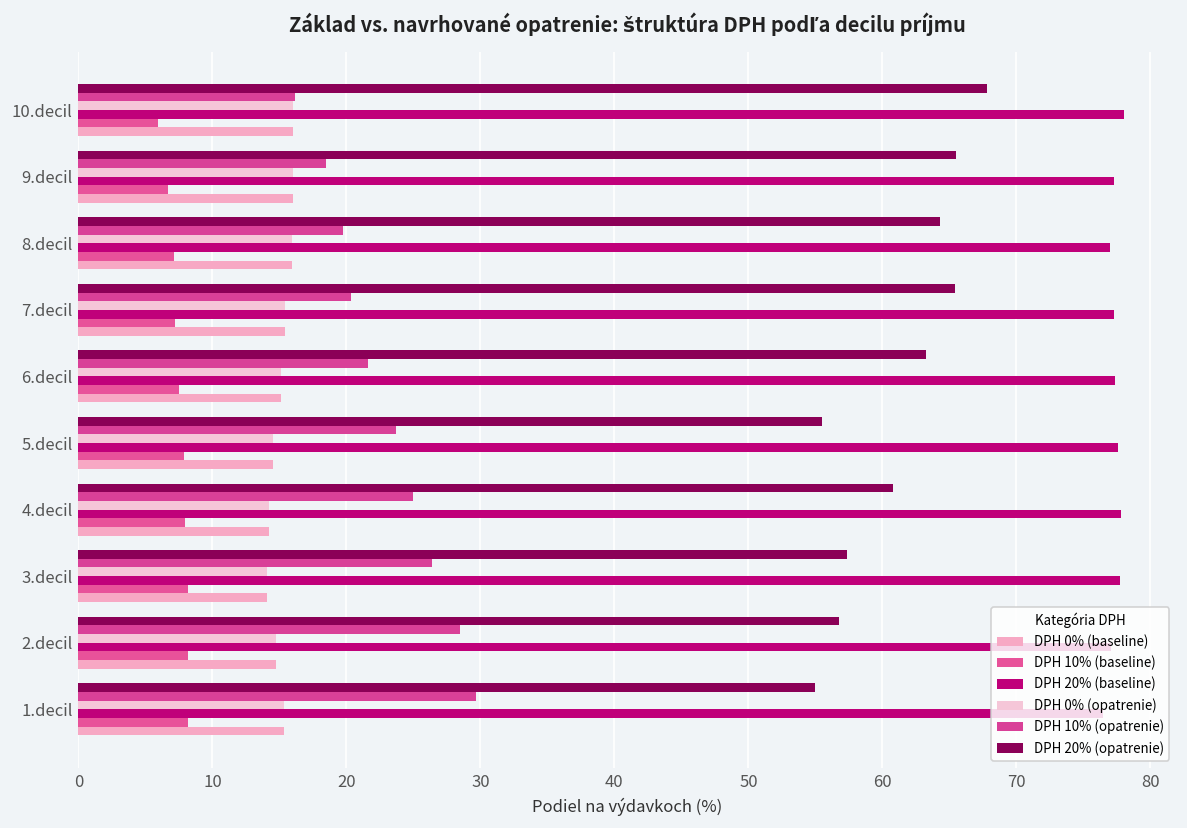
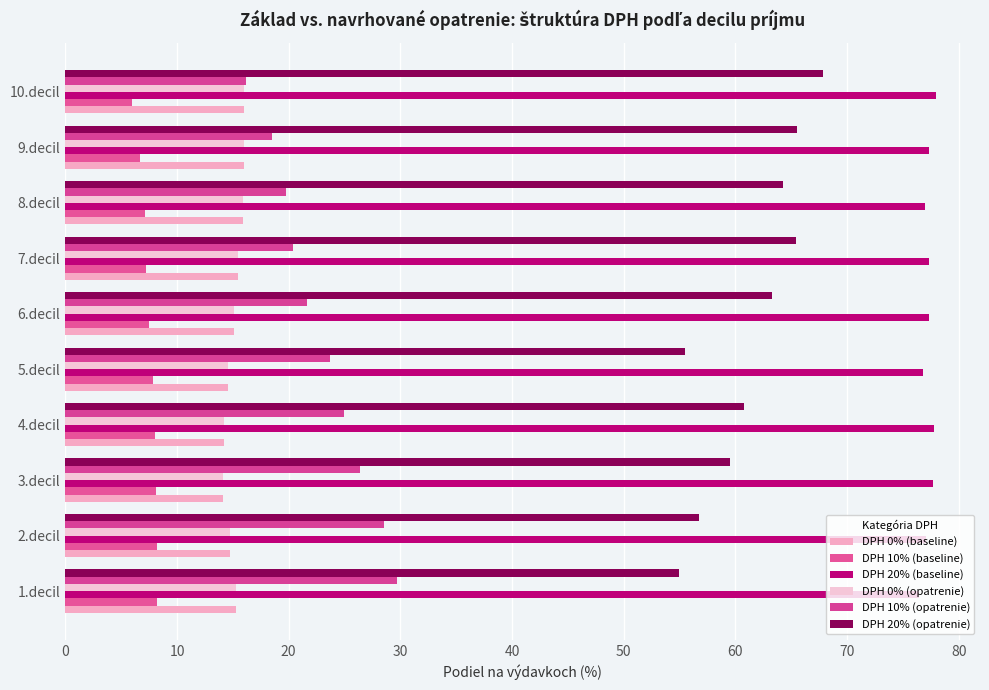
  {
    "DPH 20% (baseline)": {
      "10.decil": 78.0,
      "9.decil": 77.3,
      "8.decil": 77.0,
      "7.decil": 77.3,
      "6.decil": 77.4,
-     "5.decil": 77.6,
+     "5.decil": 76.9,
      "4.decil": 77.8,
      "3.decil": 77.7
    },
    "DPH 20% (opatrenie)": {
      "10.decil": 67.8,
      "9.decil": 65.5,
      "8.decil": 64.3,
      "7.decil": 65.4,
      "6.decil": 63.3,
      "5.decil": 55.5,
      "4.decil": 60.8,
-     "3.decil": 57.3,
+     "3.decil": 59.5,
      "2.decil": 56.7,
      "1.decil": 55.0
    }
  }
